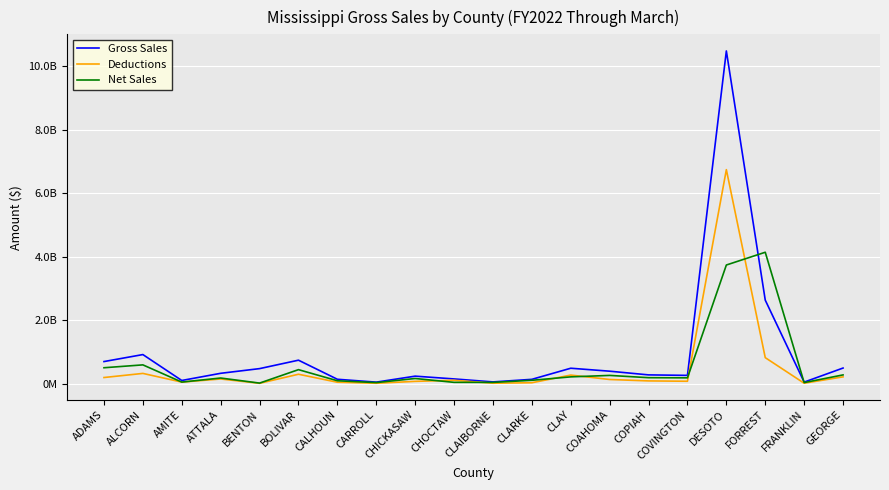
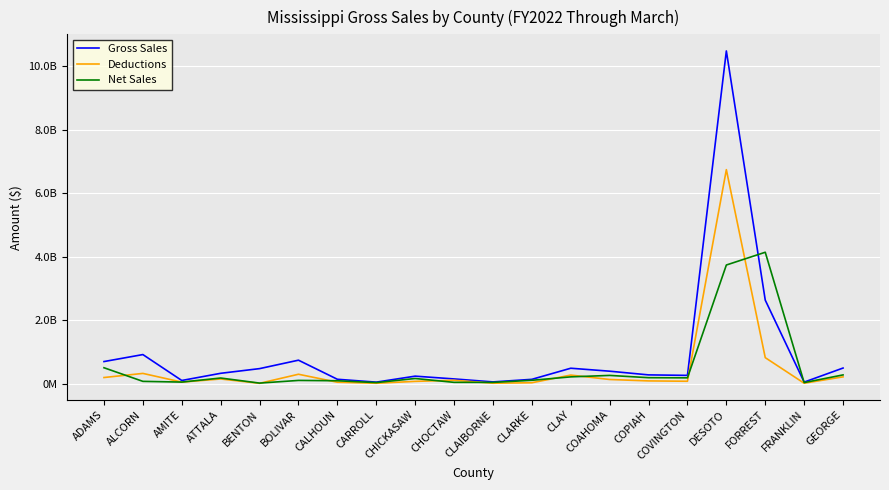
  {
    "Gross Sales": {
      "ADAMS": 700000000,
      "ALCORN": 900000000,
      "ATTALA": 300000000,
      "BENTON": 500000000,
      "BOLIVAR": 700000000,
      "CLAY": 500000000,
      "COAHOMA": 400000000,
      "COPIAH": 300000000,
      "DESOTO": 10500000000,
      "FORREST": 2600000000,
      "GEORGE": 500000000
    },
    "Deductions": {
      "ADAMS": 200000000,
      "ALCORN": 300000000,
      "BOLIVAR": 300000000,
      "CHICKASAW": 100000000,
      "COAHOMA": 100000000,
      "COPIAH": 100000000,
      "COVINGTON": 100000000,
      "DESOTO": 6700000000,
      "FORREST": 800000000
    },
    "Net Sales": {
      "ADAMS": 500000000,
-     "ALCORN": 600000000,
-     "BOLIVAR": 400000000,
+     "ALCORN": 100000000,
+     "BOLIVAR": 100000000,
      "COAHOMA": 300000000,
      "COPIAH": 200000000,
      "DESOTO": 3700000000,
      "FORREST": 4100000000
    }
  }
